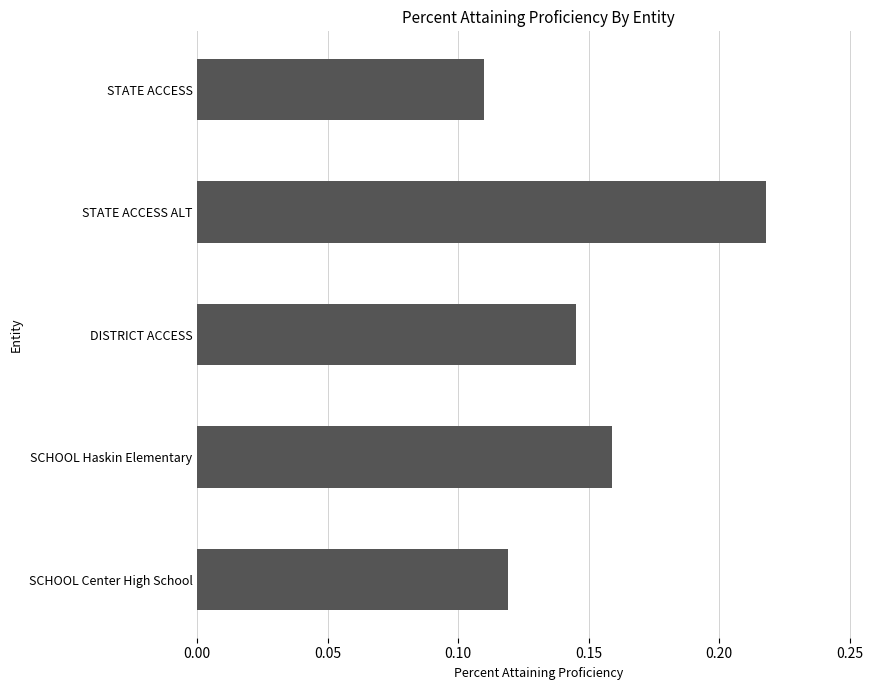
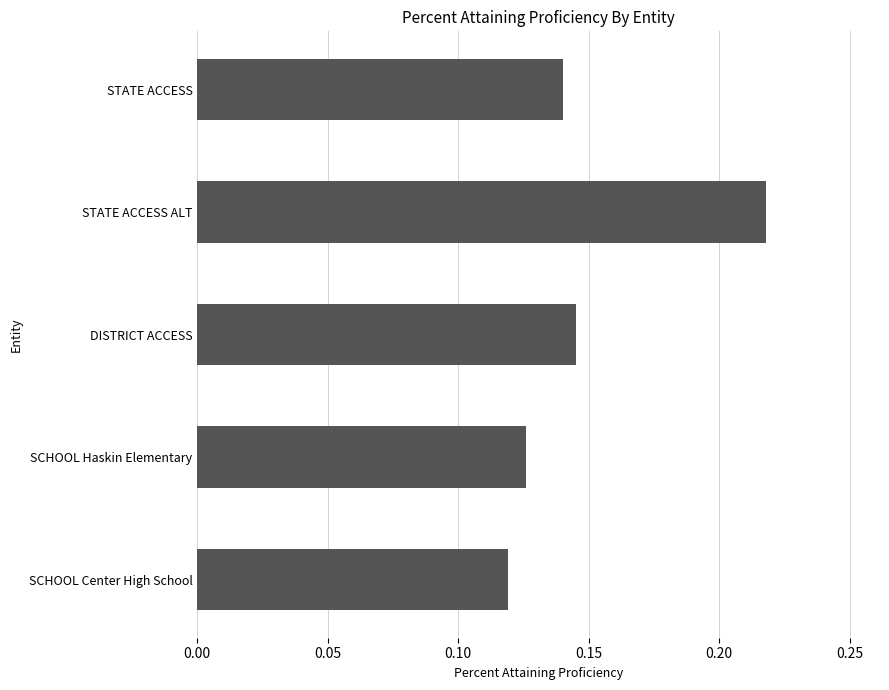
  {
-   "STATE ACCESS": 0.11,
+   "STATE ACCESS": 0.14,
    "STATE ACCESS ALT": 0.218,
    "DISTRICT ACCESS": 0.145,
-   "SCHOOL Haskin Elementary": 0.159,
+   "SCHOOL Haskin Elementary": 0.126,
    "SCHOOL Center High School": 0.119
  }
